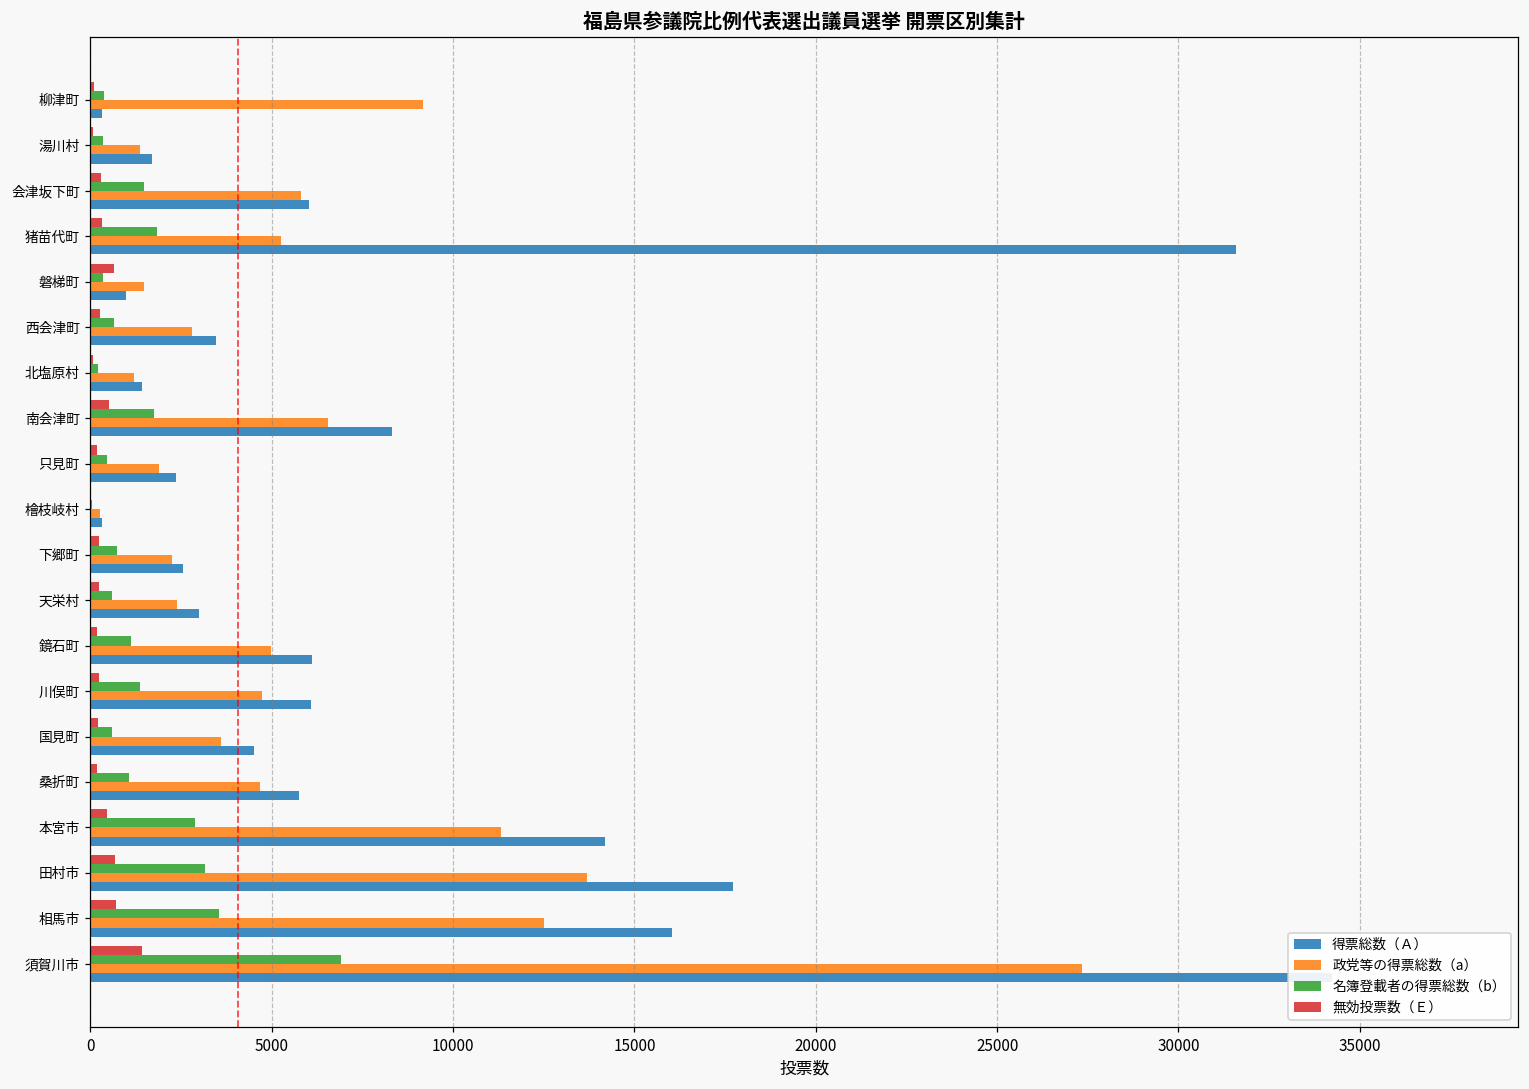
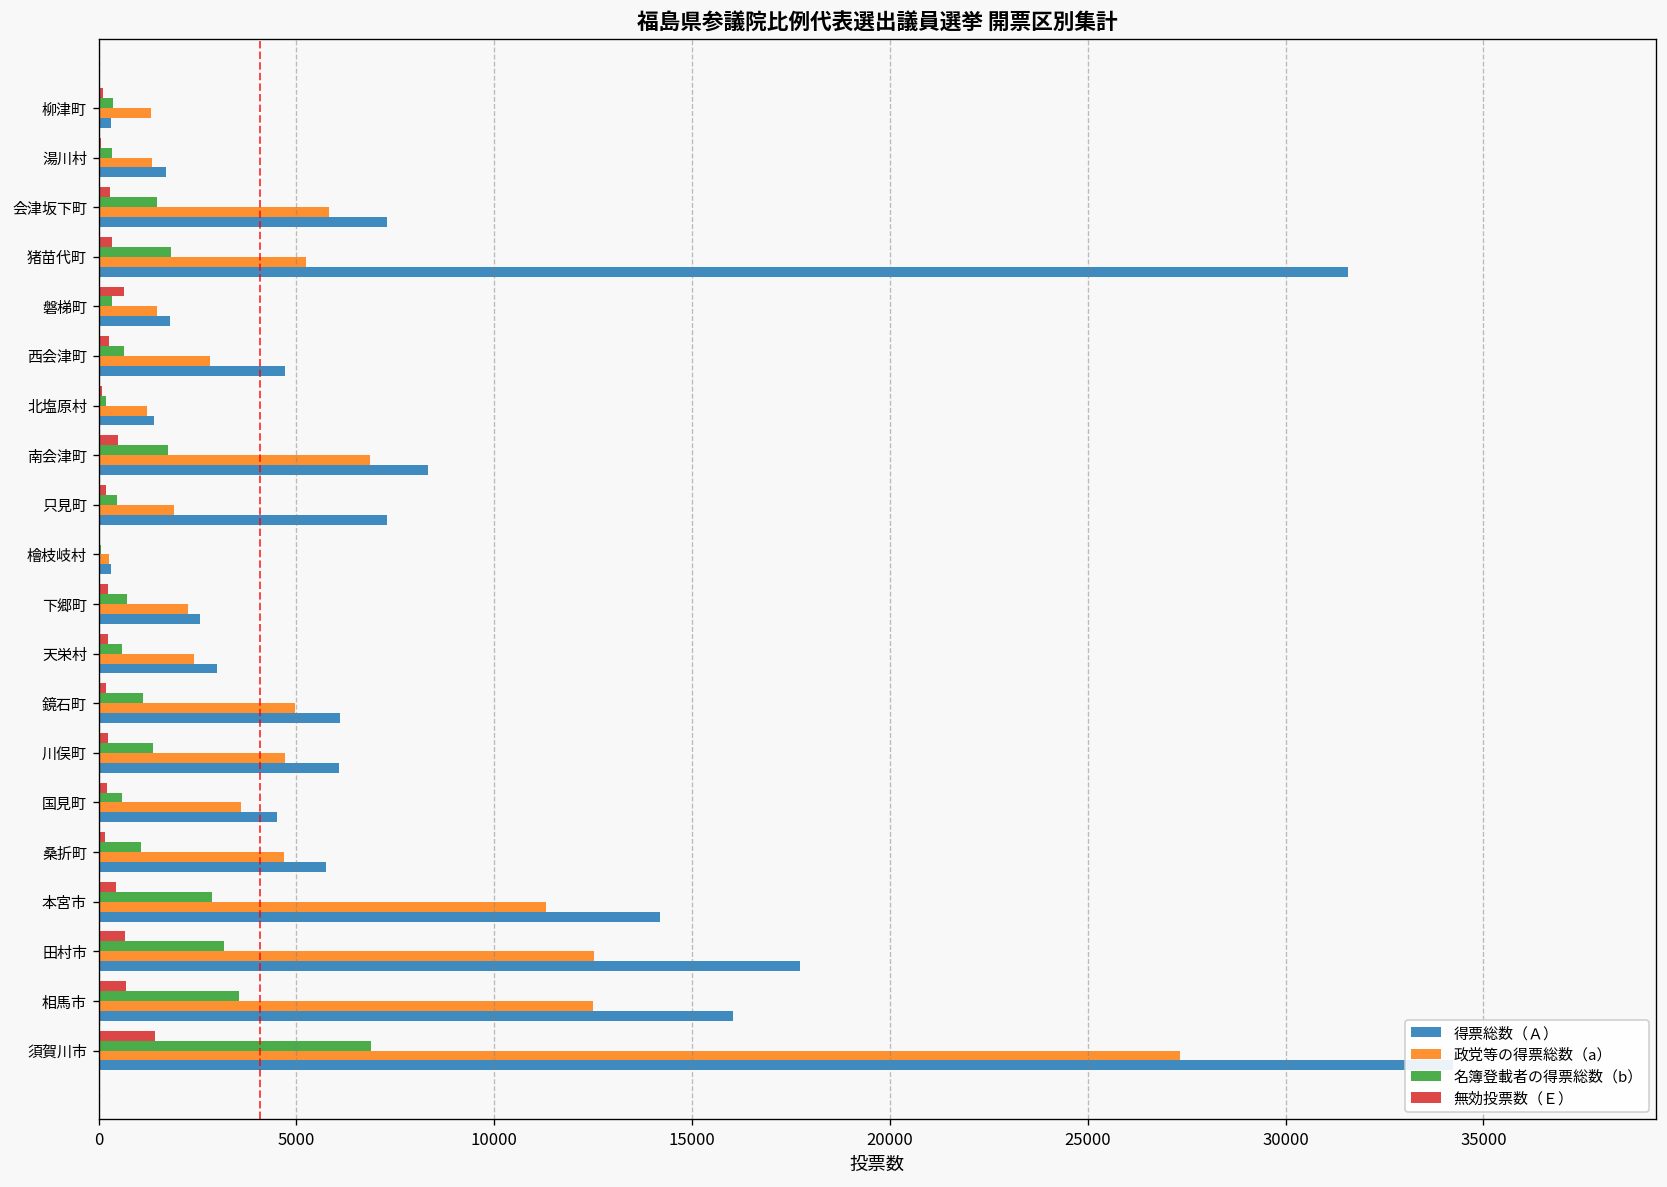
  {
    "得票総数（Ａ）": {
      "柳津町": 300,
      "湯川村": 1700,
-     "会津坂下町": 6000,
+     "会津坂下町": 7300,
      "猪苗代町": 31600,
-     "磐梯町": 1000,
-     "西会津町": 3500,
+     "磐梯町": 1800,
+     "西会津町": 4700,
      "北塩原村": 1400,
      "南会津町": 8300,
-     "只見町": 2400,
+     "只見町": 7300,
      "檜枝岐村": 300,
      "下郷町": 2600,
      "天栄村": 3000,
      "鏡石町": 6100,
      "川俣町": 6100,
      "国見町": 4500,
      "桑折町": 5800,
      "本宮市": 14200,
      "田村市": 17700,
      "相馬市": 16000
    },
    "政党等の得票総数（a）": {
-     "柳津町": 9200,
+     "柳津町": 1300,
      "湯川村": 1400,
      "会津坂下町": 5800,
      "猪苗代町": 5200,
      "磐梯町": 1500,
      "西会津町": 2800,
      "北塩原村": 1200,
-     "南会津町": 6600,
+     "南会津町": 6900,
      "只見町": 1900,
      "檜枝岐村": 300,
      "下郷町": 2300,
      "天栄村": 2400,
      "鏡石町": 5000,
      "川俣町": 4700,
      "国見町": 3600,
      "桑折町": 4700,
      "本宮市": 11300,
-     "田村市": 13700,
+     "田村市": 12500,
      "相馬市": 12500,
      "須賀川市": 27300
    },
    "名簿登載者の得票総数（b）": {
      "柳津町": 400,
      "湯川村": 300,
      "会津坂下町": 1500,
      "猪苗代町": 1800,
      "磐梯町": 300,
      "西会津町": 700,
      "北塩原村": 200,
      "南会津町": 1800,
      "只見町": 500,
      "下郷町": 700,
      "天栄村": 600,
      "鏡石町": 1100,
      "川俣町": 1400,
      "国見町": 600,
      "桑折町": 1100,
      "本宮市": 2900,
      "田村市": 3200,
      "相馬市": 3500,
      "須賀川市": 6900
    },
    "無効投票数（Ｅ）": {
      "柳津町": 100,
      "会津坂下町": 300,
      "猪苗代町": 300,
      "磐梯町": 600,
      "西会津町": 300,
      "南会津町": 500,
      "只見町": 200,
      "下郷町": 200,
      "天栄村": 200,
      "鏡石町": 200,
      "川俣町": 200,
      "国見町": 200,
      "桑折町": 200,
      "本宮市": 400,
      "田村市": 700,
      "相馬市": 700,
      "須賀川市": 1400
    }
  }
